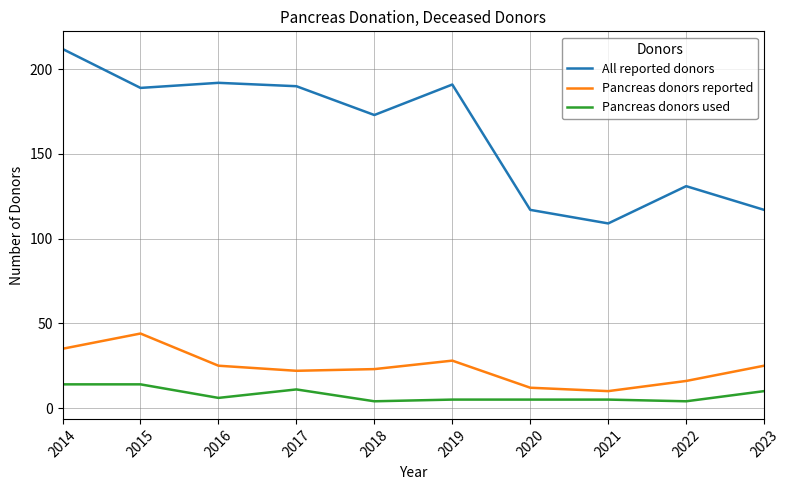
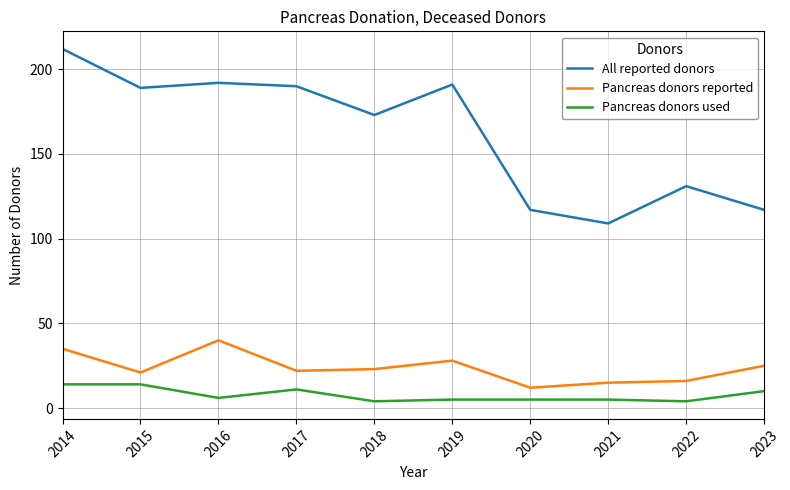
  {
    "All reported donors": {
      "2014": 212,
      "2015": 189,
      "2016": 192,
      "2017": 190,
      "2018": 173,
      "2019": 191,
      "2020": 117,
      "2021": 109,
      "2022": 131,
      "2023": 117
    },
    "Pancreas donors reported": {
      "2014": 35,
-     "2015": 44,
-     "2016": 25,
+     "2015": 21,
+     "2016": 40,
      "2017": 22,
      "2018": 23,
      "2019": 28,
      "2020": 12,
-     "2021": 10,
+     "2021": 15,
      "2022": 16,
      "2023": 25
    },
    "Pancreas donors used": {
      "2014": 14,
      "2015": 14,
      "2016": 6,
      "2017": 11,
      "2018": 4,
      "2019": 5,
      "2020": 5,
      "2021": 5,
      "2022": 4,
      "2023": 10
    }
  }
